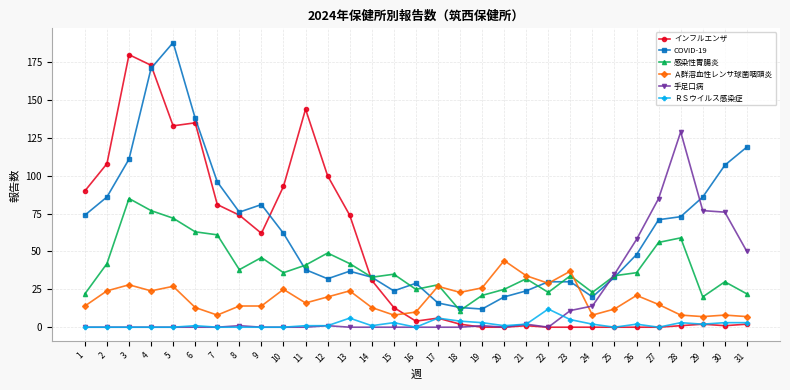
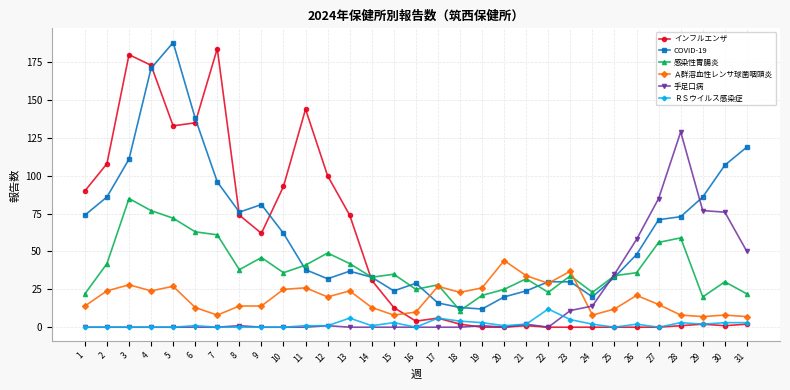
  {
    "インフルエンザ": {
      "1": 90,
      "2": 108,
      "3": 180,
      "4": 173,
      "5": 133,
      "6": 135,
-     "7": 81,
+     "7": 184,
      "8": 74,
      "9": 62,
      "10": 93,
      "11": 144,
      "12": 100,
      "13": 74,
      "14": 31,
      "15": 13,
      "16": 4,
      "18": 2,
      "23": 0,
      "24": 0,
      "26": 0,
      "28": 1,
      "30": 1
    },
    "COVID-19": {
      "1": 74,
      "2": 86,
      "3": 111,
      "4": 171,
      "5": 188,
      "6": 138,
      "7": 96,
      "8": 76,
      "9": 81,
      "10": 62,
      "11": 38,
      "12": 32,
      "13": 37,
      "15": 24,
      "16": 29,
      "17": 16,
      "18": 13,
      "19": 12,
      "20": 20,
      "21": 24,
      "23": 30,
      "24": 20,
      "26": 48,
      "27": 71,
      "28": 73,
      "29": 86,
      "30": 107,
      "31": 119
    },
    "感染性胃腸炎": {
      "1": 22,
      "2": 42,
      "3": 85,
      "4": 77,
      "5": 72,
      "6": 63,
      "7": 61,
      "8": 38,
      "9": 46,
      "10": 36,
      "11": 41,
      "12": 49,
      "13": 42,
      "15": 35,
      "16": 25,
      "18": 11,
      "19": 21,
      "20": 25,
      "21": 32,
      "22": 23,
      "23": 34,
      "24": 23,
      "26": 36,
      "27": 56,
      "28": 59,
      "29": 20,
      "30": 30,
      "31": 22
    },
    "Ａ群溶血性レンサ球菌咽頭炎": {
      "1": 14,
      "2": 24,
      "3": 28,
      "4": 24,
      "5": 27,
      "6": 13,
      "7": 8,
      "8": 14,
      "9": 14,
      "10": 25,
-     "11": 16,
+     "11": 26,
      "12": 20,
      "13": 24,
      "14": 13,
      "15": 8,
      "16": 10,
      "18": 23,
      "19": 26,
      "20": 44,
      "21": 34,
      "23": 37,
      "24": 8,
      "25": 12,
      "26": 21,
      "27": 15,
      "28": 8,
      "29": 7,
      "30": 8,
      "31": 7
    },
    "手足口病": {
      "13": 0,
      "15": 0,
      "17": 0,
      "18": 0,
      "23": 11,
      "24": 14,
      "26": 58,
      "27": 85,
      "28": 129,
      "29": 77,
      "30": 76,
      "31": 50
    },
    "ＲＳウイルス感染症": {
      "13": 6,
      "15": 3,
      "18": 4,
      "19": 3,
      "22": 12,
      "23": 5,
      "24": 2,
      "26": 2,
      "28": 3,
      "30": 3
    }
  }
